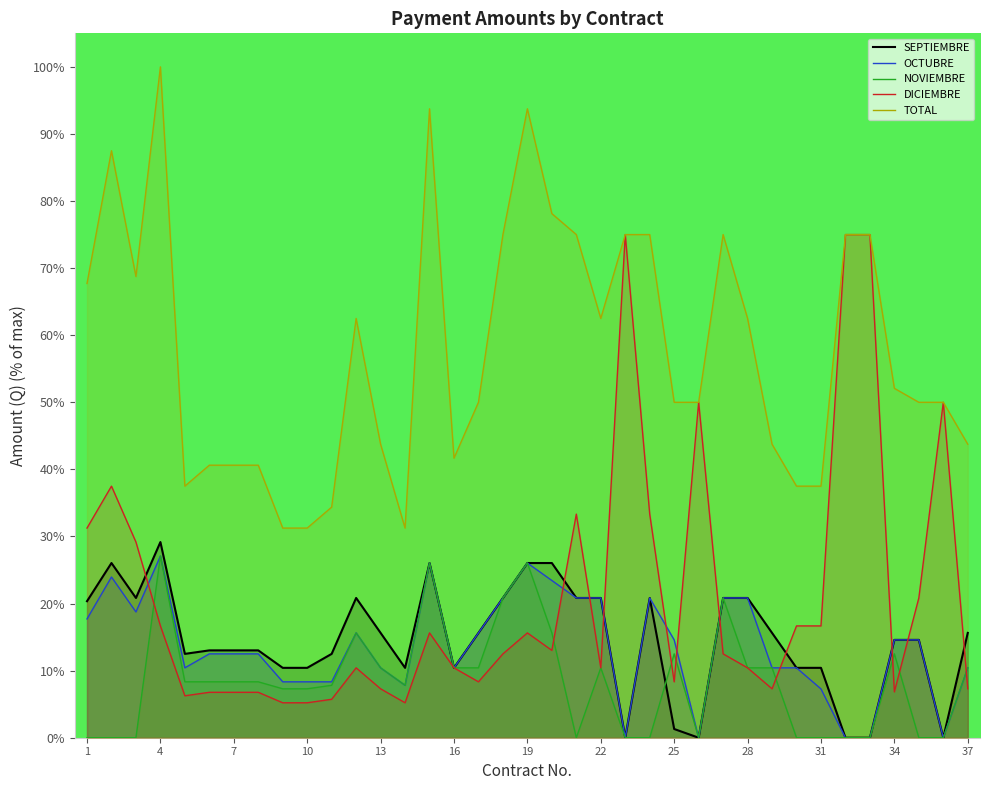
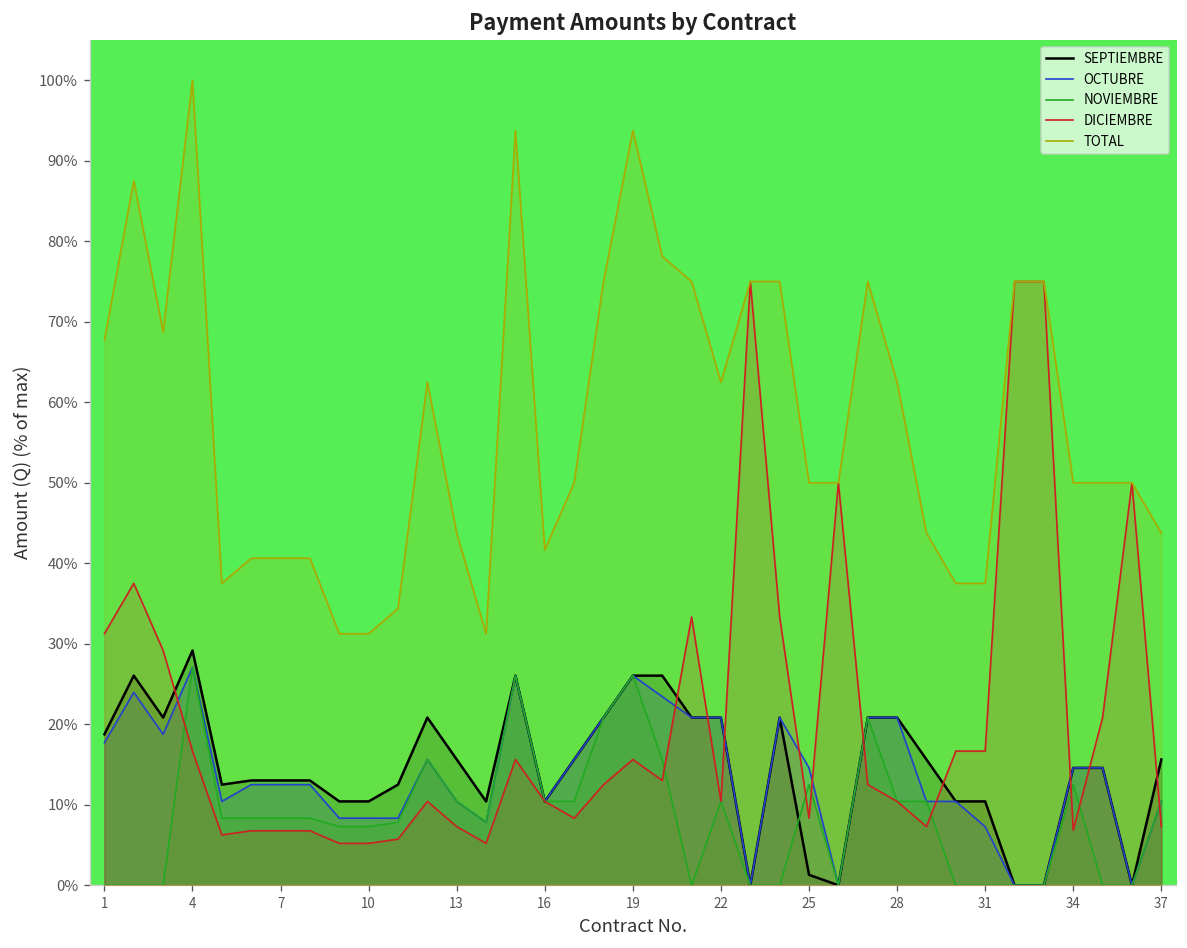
  {
    "SEPTIEMBRE": {
-     "1": "20%",
+     "1": "19%",
      "4": "29%",
      "7": "13%",
      "10": "10%",
      "13": "16%",
      "25": "1%",
      "31": "10%",
      "37": "16%"
    },
    "OCTUBRE": {
      "1": "18%",
      "7": "13%",
      "10": "8%",
      "25": "15%",
      "31": "7%"
    },
    "NOVIEMBRE": {
      "1": "0%",
      "7": "8%",
      "10": "7%",
      "25": "13%",
      "31": "0%",
      "34": "13%"
    },
    "DICIEMBRE": {
      "1": "31%",
      "4": "17%",
      "7": "7%",
      "10": "5%",
      "13": "7%",
      "19": "16%",
      "25": "8%",
      "31": "17%",
      "34": "7%",
      "37": "7%"
    },
    "TOTAL": {
      "1": "68%",
      "4": "100%",
      "7": "41%",
      "10": "31%",
      "13": "44%",
      "16": "42%",
      "19": "94%",
      "22": "63%",
      "25": "50%",
      "28": "63%",
      "31": "38%",
-     "34": "52%",
+     "34": "50%",
      "37": "44%"
    }
  }
